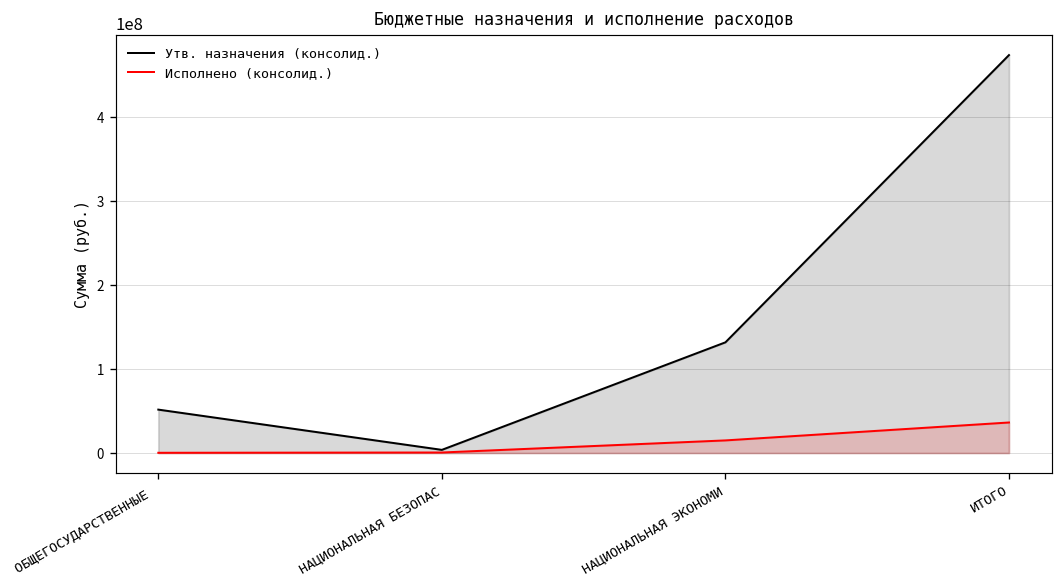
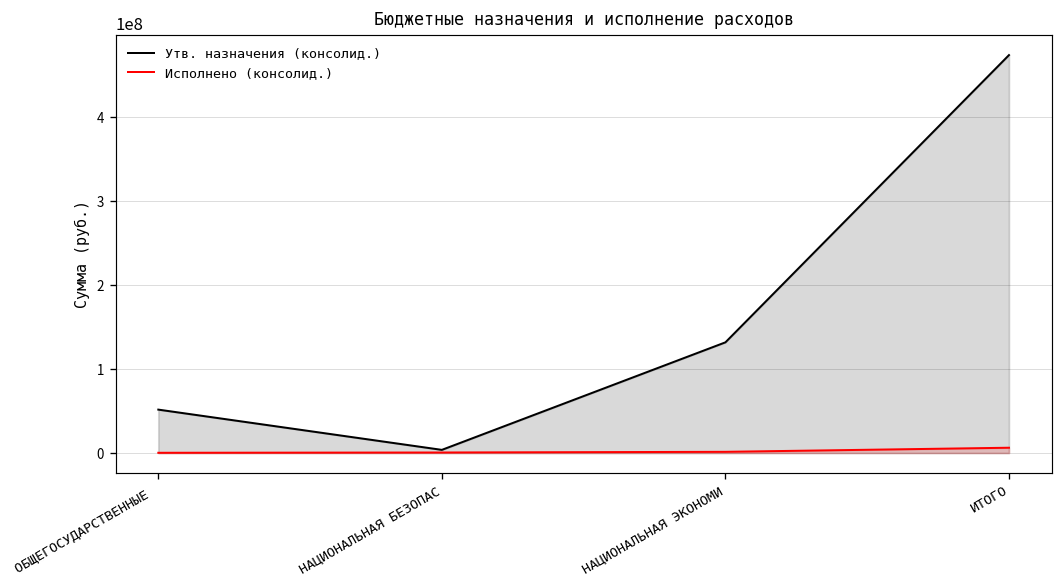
  {
    "Утв. назначения (консолид.)": {
      "ОБЩЕГОСУДАРСТВЕННЫЕ": 50000000,
      "НАЦИОНАЛЬНАЯ ЭКОНОМИ": 130000000,
      "ИТОГО": 470000000
    },
    "Исполнено (консолид.)": {
      "ОБЩЕГОСУДАРСТВЕННЫЕ": 0,
-     "НАЦИОНАЛЬНАЯ ЭКОНОМИ": 20000000,
-     "ИТОГО": 40000000
+     "НАЦИОНАЛЬНАЯ ЭКОНОМИ": 0,
+     "ИТОГО": 10000000
    }
  }
